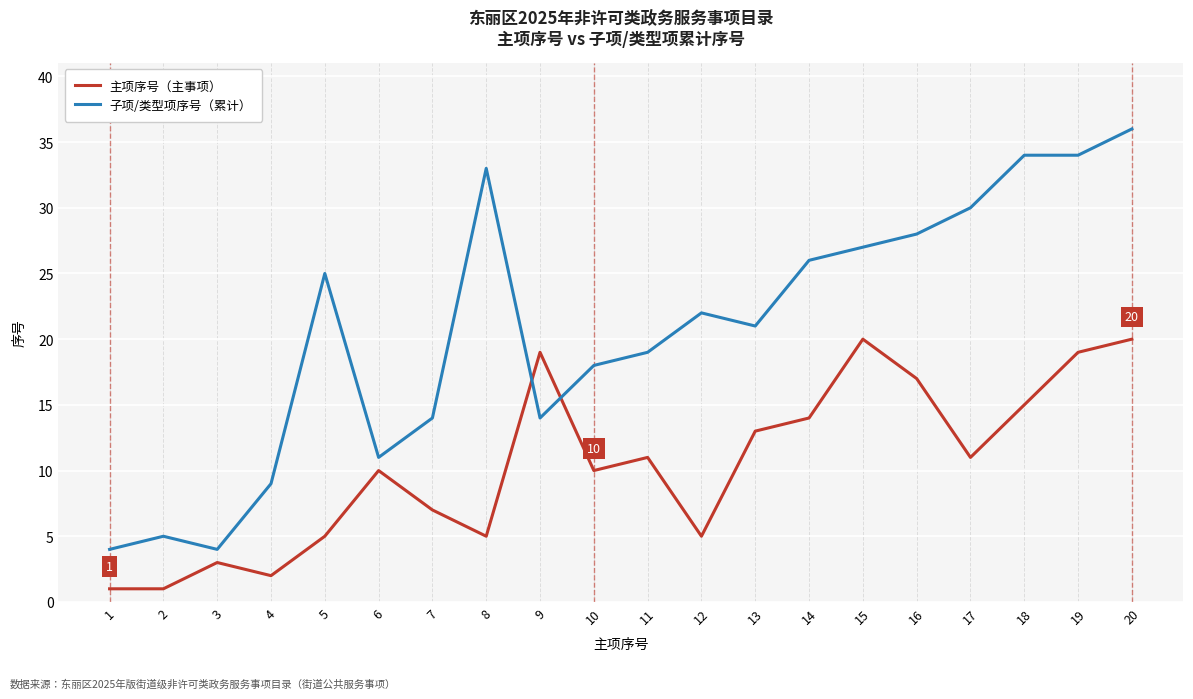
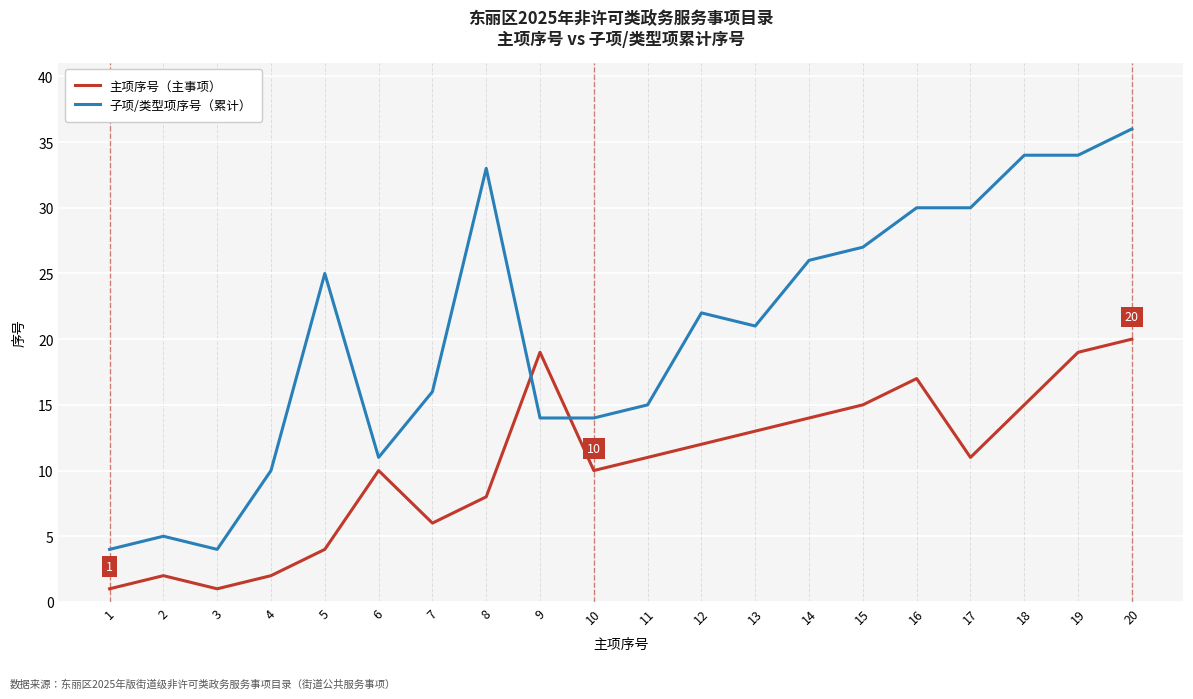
  {
    "主项序号（主事项）": {
-     "2": 1,
-     "3": 3,
+     "2": 2,
+     "3": 1,
      "4": 2,
-     "5": 5,
+     "5": 4,
      "6": 10,
-     "7": 7,
-     "8": 5,
+     "7": 6,
+     "8": 8,
      "9": 19,
      "11": 11,
-     "12": 5,
+     "12": 12,
      "13": 13,
      "14": 14,
-     "15": 20,
+     "15": 15,
      "16": 17,
      "17": 11,
      "18": 15,
      "19": 19
    },
    "子项/类型项序号（累计）": {
      "2": 5,
      "3": 4,
-     "4": 9,
+     "4": 10,
      "5": 25,
      "6": 11,
-     "7": 14,
+     "7": 16,
      "8": 33,
      "9": 14,
-     "10": 18,
-     "11": 19,
+     "10": 14,
+     "11": 15,
      "12": 22,
      "13": 21,
      "14": 26,
      "15": 27,
-     "16": 28,
+     "16": 30,
      "17": 30,
      "18": 34,
      "19": 34,
      "20": 36
    }
  }
